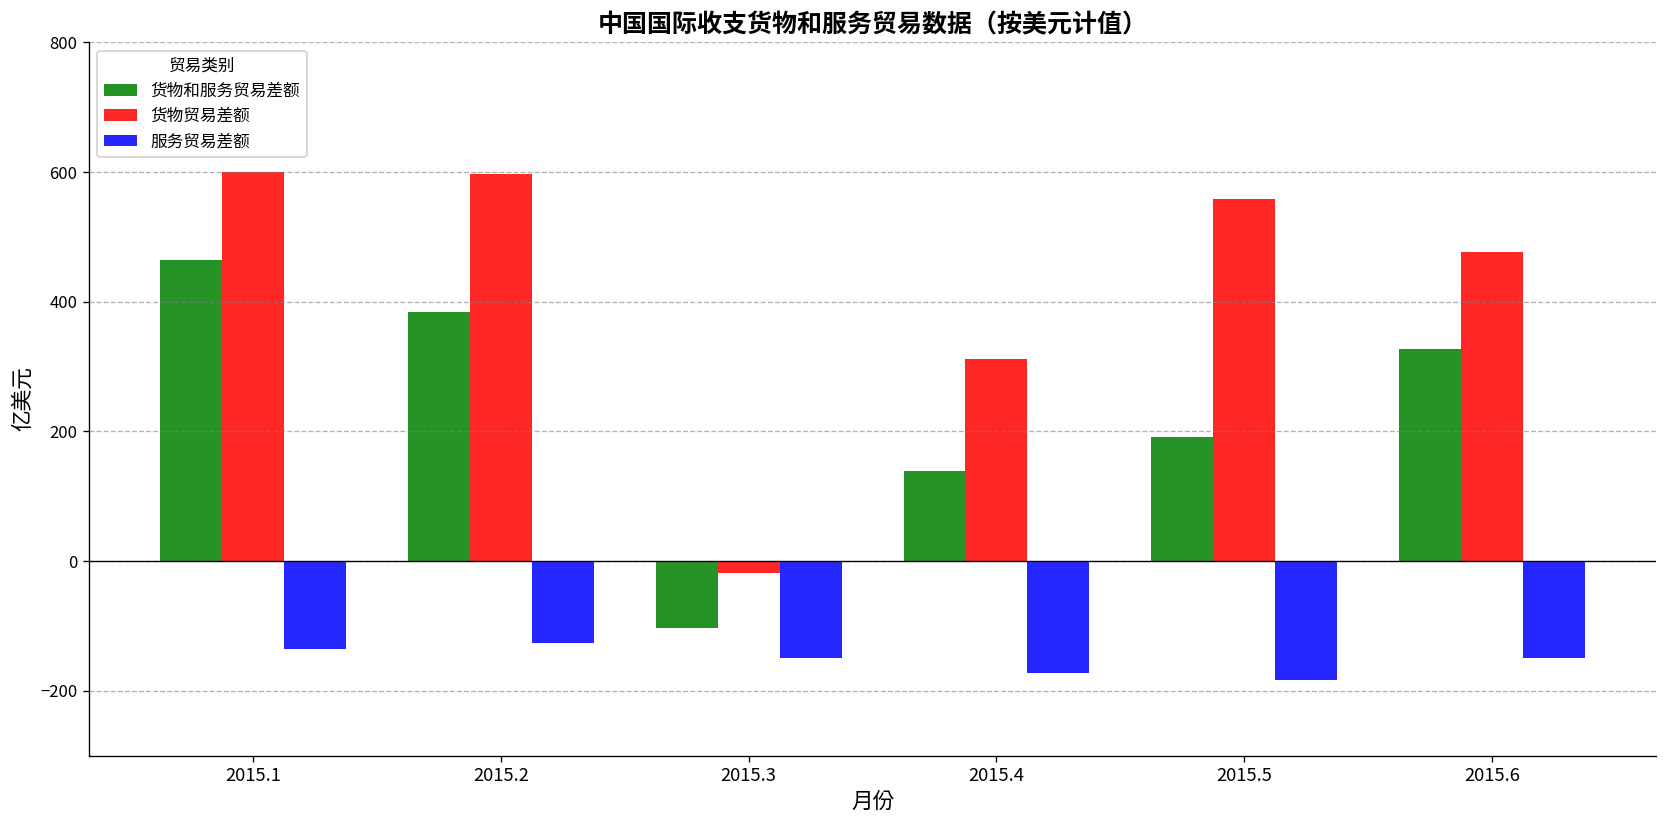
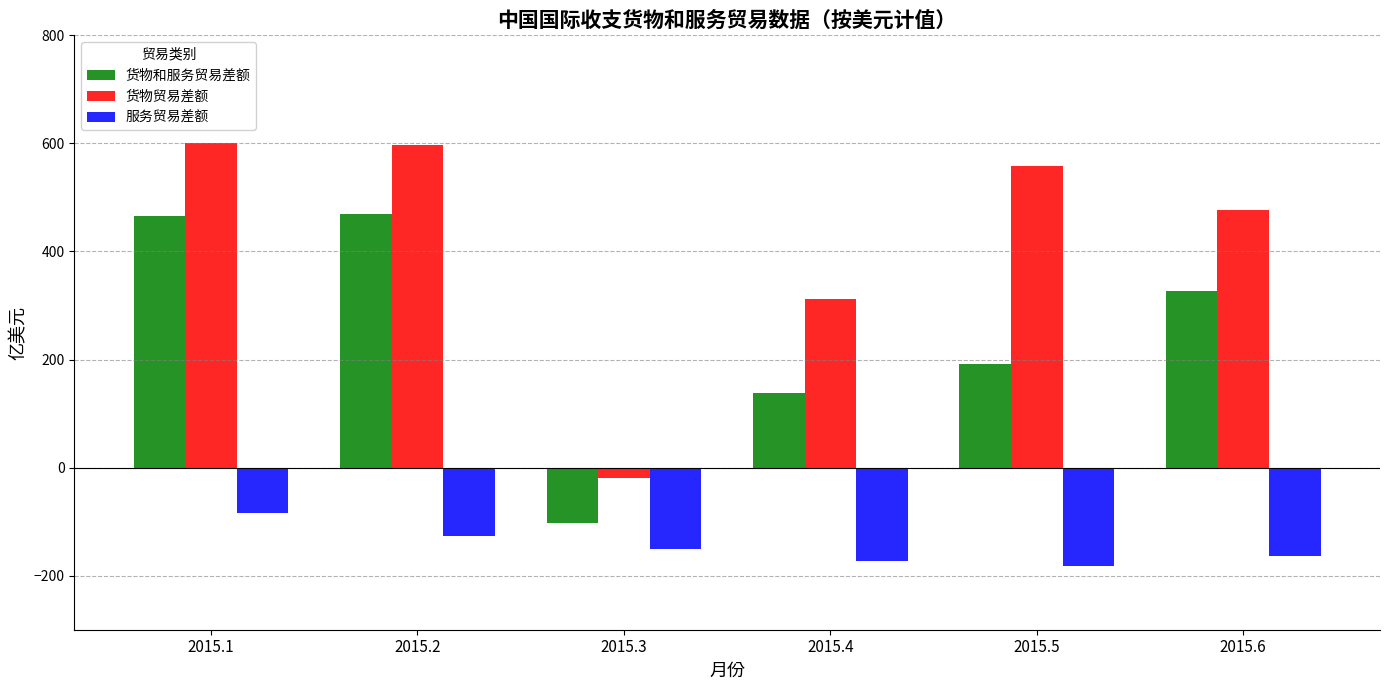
  {
    "货物和服务贸易差额": {
      "2015.1": 470,
-     "2015.2": 380,
+     "2015.2": 470,
      "2015.3": -100,
      "2015.4": 140,
      "2015.5": 190,
      "2015.6": 330
    },
    "货物贸易差额": {
      "2015.1": 600,
      "2015.2": 600,
      "2015.3": -20,
      "2015.4": 310,
      "2015.5": 560,
      "2015.6": 480
    },
    "服务贸易差额": {
-     "2015.1": -130,
+     "2015.1": -80,
      "2015.2": -130,
      "2015.3": -150,
      "2015.4": -170,
      "2015.5": -180,
-     "2015.6": -150
+     "2015.6": -160
    }
  }
